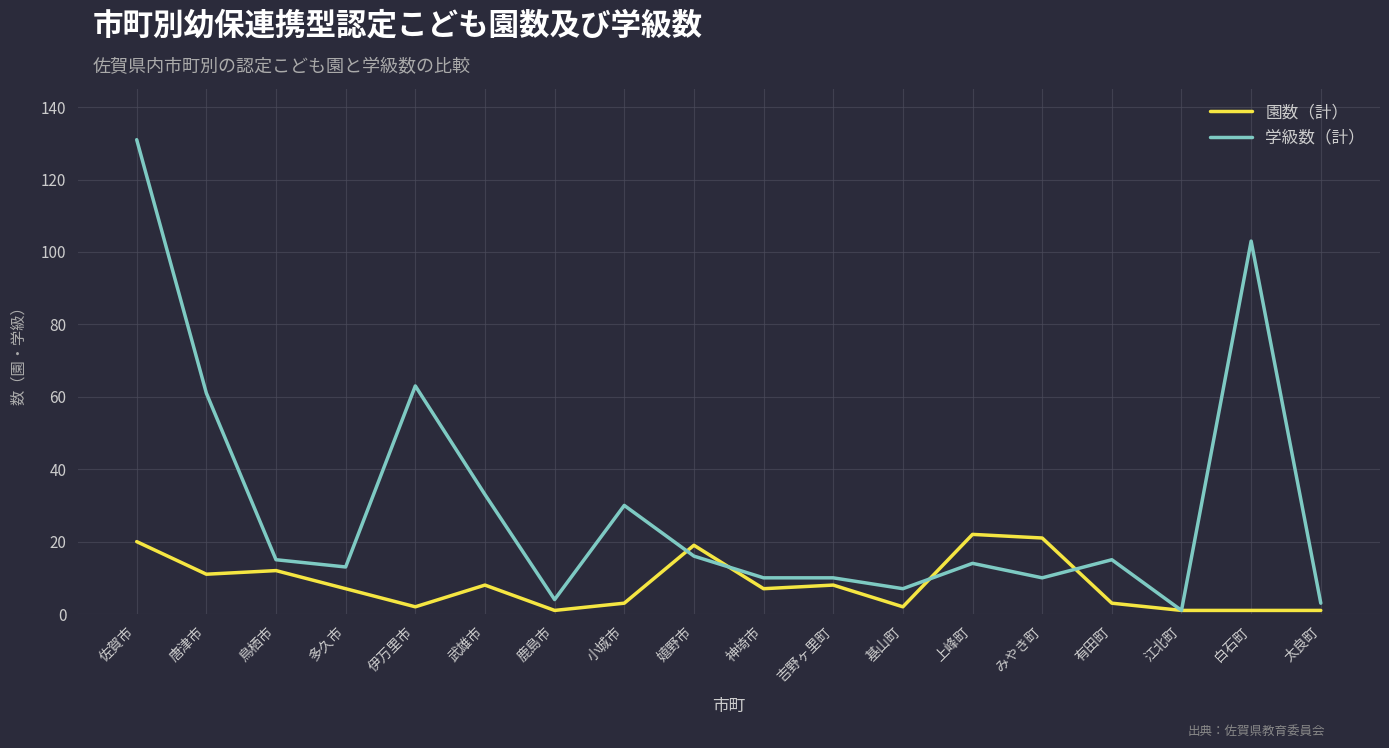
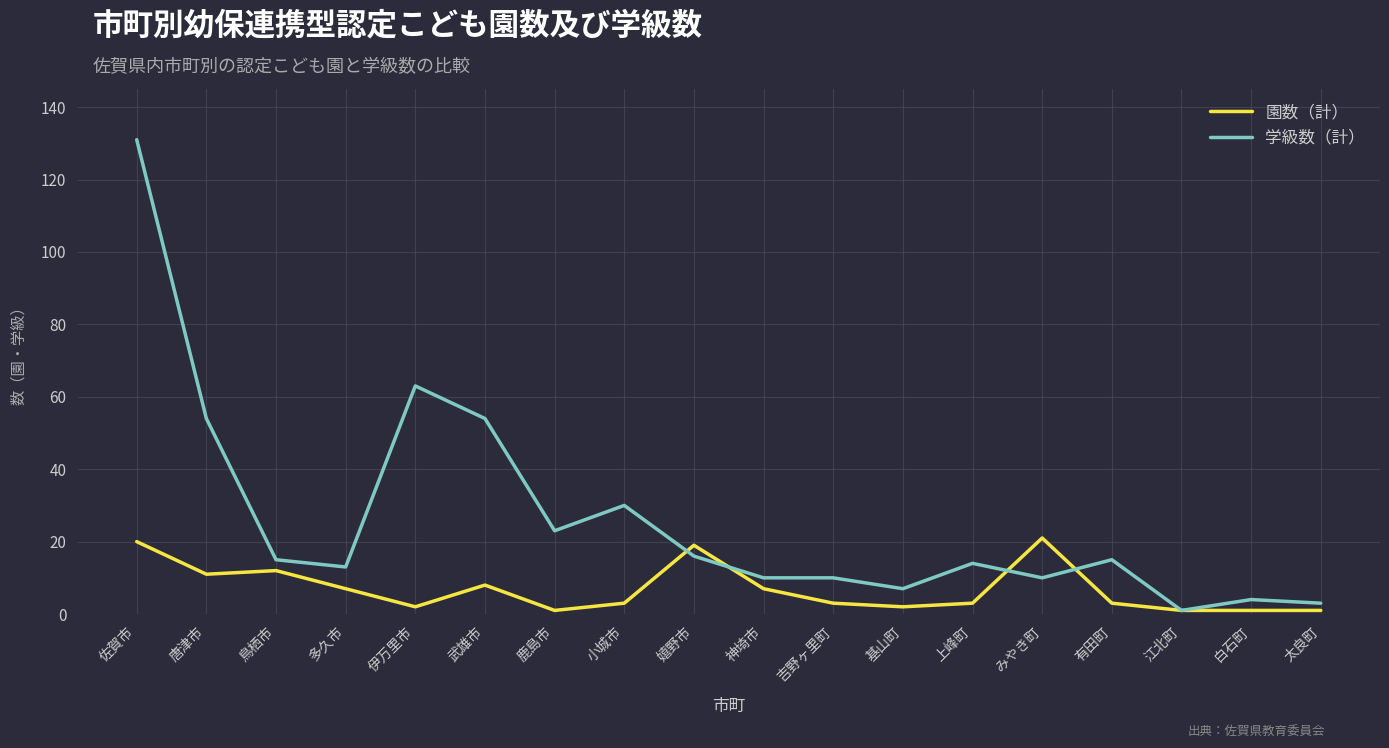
  {
    "園数（計）": {
      "佐賀市": 20,
      "唐津市": 11,
      "鳥栖市": 12,
      "多久市": 7,
      "伊万里市": 2,
      "武雄市": 8,
      "鹿島市": 1,
      "小城市": 3,
      "嬉野市": 19,
      "神埼市": 7,
-     "吉野ヶ里町": 8,
+     "吉野ヶ里町": 3,
      "基山町": 2,
-     "上峰町": 22,
+     "上峰町": 3,
      "みやき町": 21,
      "有田町": 3,
      "白石町": 1,
      "太良町": 1
    },
    "学級数（計）": {
      "佐賀市": 131,
-     "唐津市": 61,
+     "唐津市": 54,
      "鳥栖市": 15,
      "多久市": 13,
      "伊万里市": 63,
-     "武雄市": 33,
-     "鹿島市": 4,
+     "武雄市": 54,
+     "鹿島市": 23,
      "小城市": 30,
      "嬉野市": 16,
      "神埼市": 10,
      "吉野ヶ里町": 10,
      "基山町": 7,
      "上峰町": 14,
      "みやき町": 10,
      "有田町": 15,
-     "白石町": 103,
+     "白石町": 4,
      "太良町": 3
    }
  }
